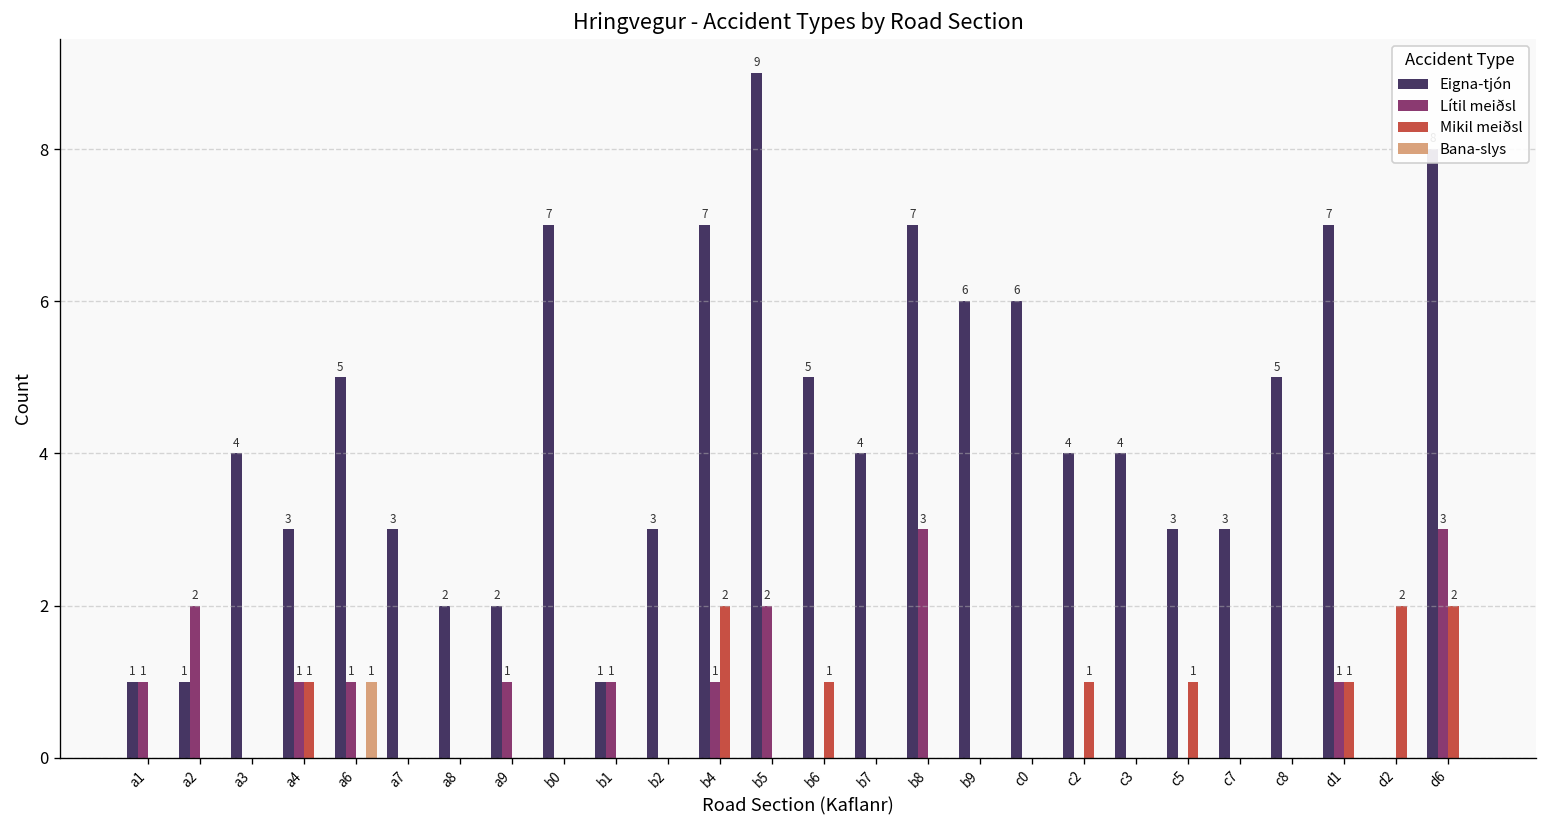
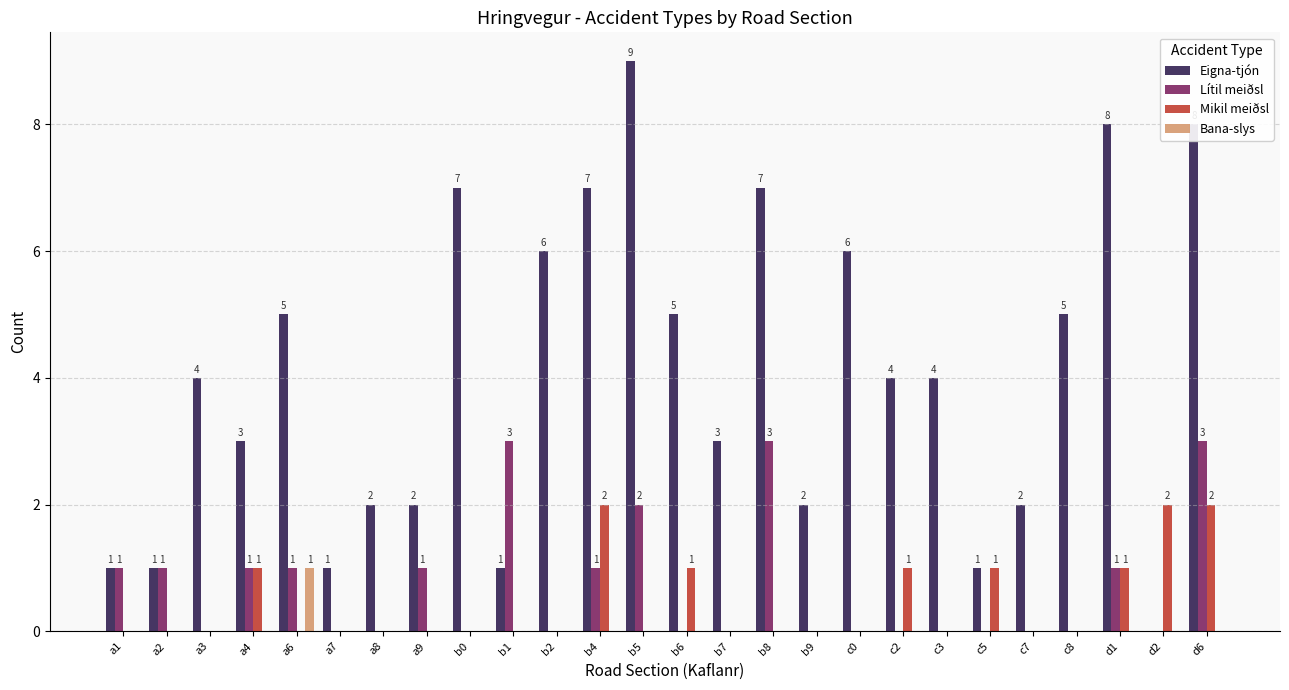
  {
    "Eigna-tjón": {
      "a1": 1,
      "a2": 1,
      "a3": 4,
      "a4": 3,
      "a6": 5,
-     "a7": 3,
+     "a7": 1,
      "a8": 2,
      "a9": 2,
      "b0": 7,
      "b1": 1,
-     "b2": 3,
+     "b2": 6,
      "b4": 7,
      "b5": 9,
      "b6": 5,
-     "b7": 4,
+     "b7": 3,
      "b8": 7,
-     "b9": 6,
+     "b9": 2,
      "c0": 6,
      "c2": 4,
      "c3": 4,
-     "c5": 3,
-     "c7": 3,
+     "c5": 1,
+     "c7": 2,
      "c8": 5,
-     "d1": 7
+     "d1": 8
    },
    "Lítil meiðsl": {
      "a1": 1,
-     "a2": 2,
+     "a2": 1,
      "a4": 1,
      "a6": 1,
      "a9": 1,
-     "b1": 1,
+     "b1": 3,
      "b4": 1,
      "b5": 2,
      "b8": 3,
      "d1": 1,
      "d6": 3
    },
    "Mikil meiðsl": {
      "a4": 1,
      "b4": 2,
      "b6": 1,
      "c2": 1,
      "c5": 1,
      "d1": 1,
      "d2": 2,
      "d6": 2
    },
    "Bana-slys": {
      "a6": 1
    }
  }
